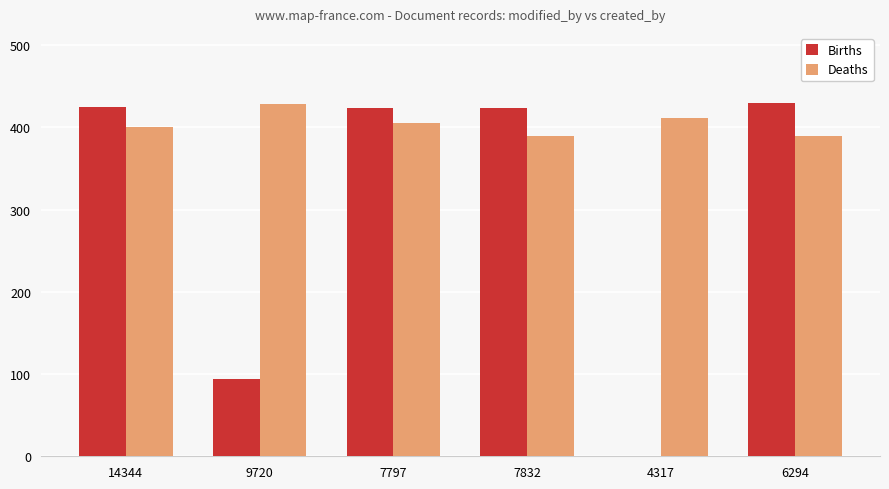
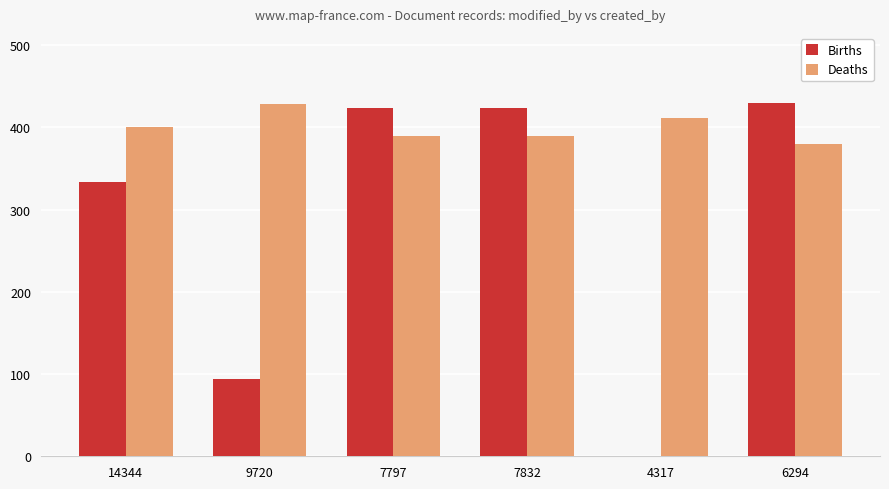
  {
    "Births": {
-     "14344": 430,
+     "14344": 330,
      "9720": 90,
      "7797": 420,
      "7832": 420,
      "4317": 0,
      "6294": 430
    },
    "Deaths": {
      "14344": 400,
      "9720": 430,
-     "7797": 410,
+     "7797": 390,
      "7832": 390,
      "4317": 410,
-     "6294": 390
+     "6294": 380
    }
  }
